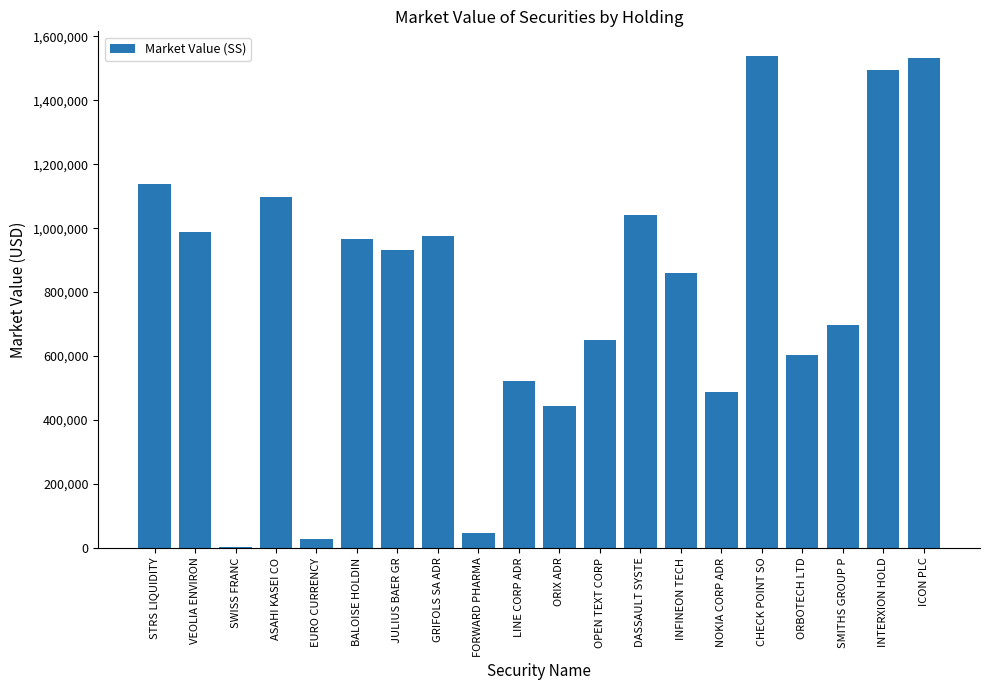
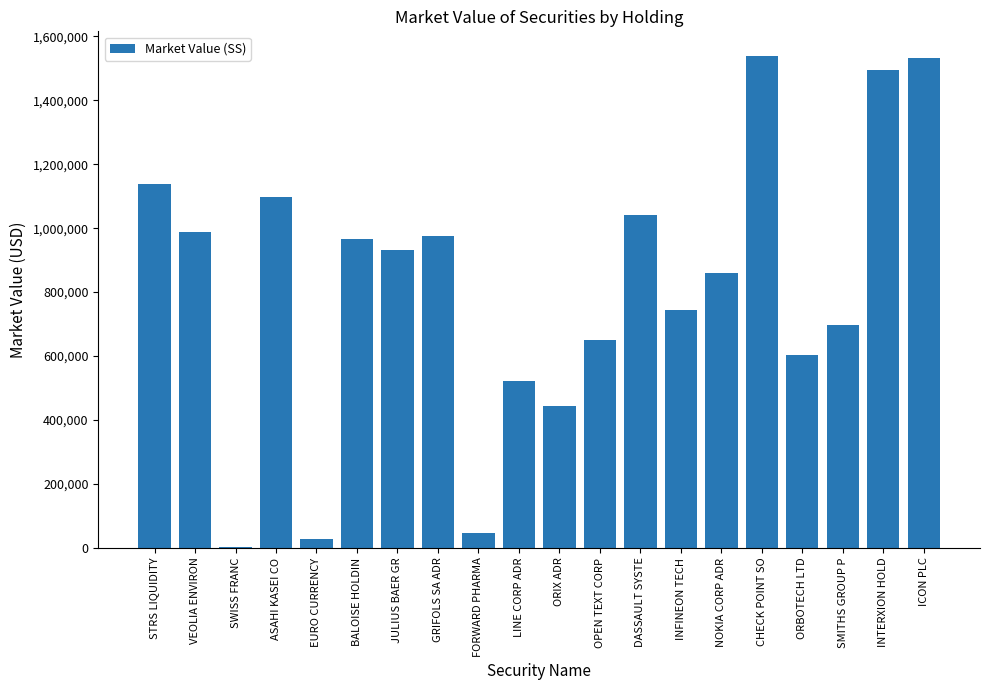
  {
    "STRS LIQUIDITY": "1,140,000",
    "VEOLIA ENVIRON": "990,000",
    "ASAHI KASEI CO": "1,100,000",
    "EURO CURRENCY": "30,000",
    "BALOISE HOLDIN": "960,000",
    "JULIUS BAER GR": "930,000",
    "GRIFOLS SA ADR": "980,000",
    "FORWARD PHARMA": "50,000",
    "LINE CORP ADR": "520,000",
    "ORIX ADR": "440,000",
    "OPEN TEXT CORP": "650,000",
    "DASSAULT SYSTE": "1,040,000",
-   "INFINEON TECH": "860,000",
-   "NOKIA CORP ADR": "490,000",
+   "INFINEON TECH": "740,000",
+   "NOKIA CORP ADR": "860,000",
    "CHECK POINT SO": "1,540,000",
    "ORBOTECH LTD": "600,000",
    "SMITHS GROUP P": "700,000",
    "INTERXION HOLD": "1,490,000",
    "ICON PLC": "1,530,000"
  }
